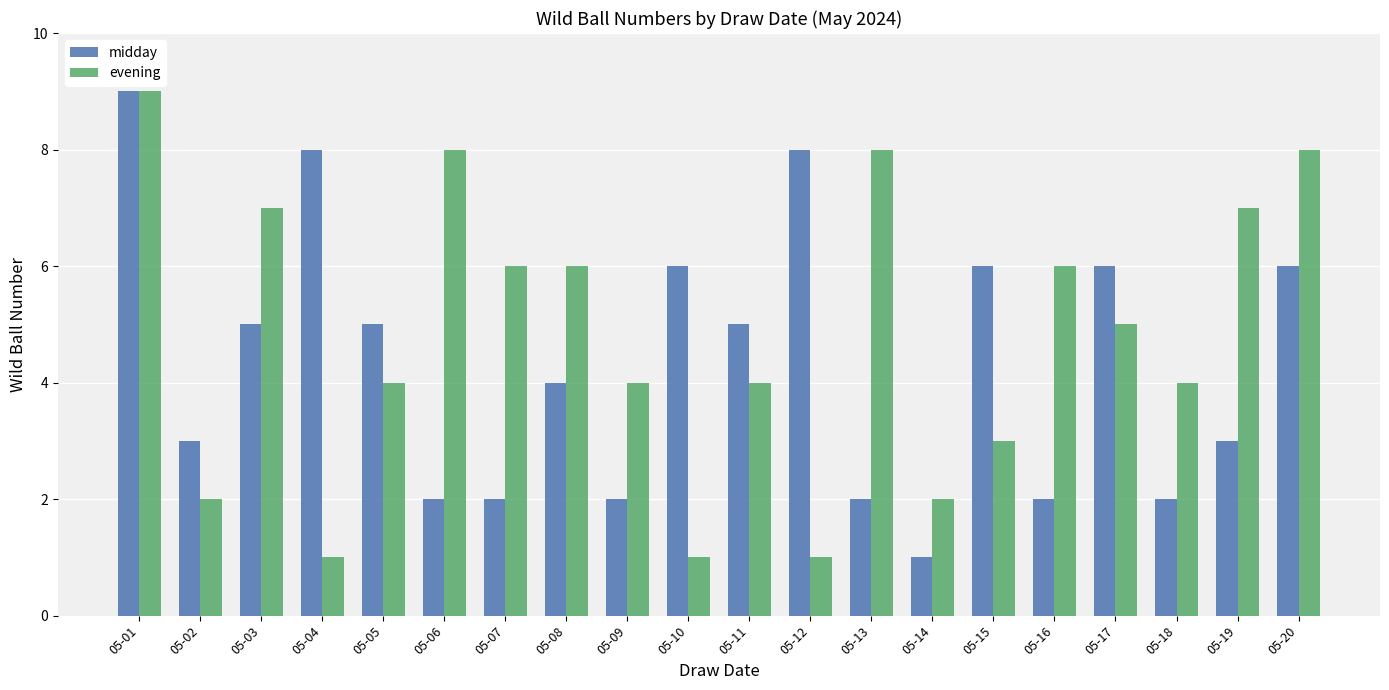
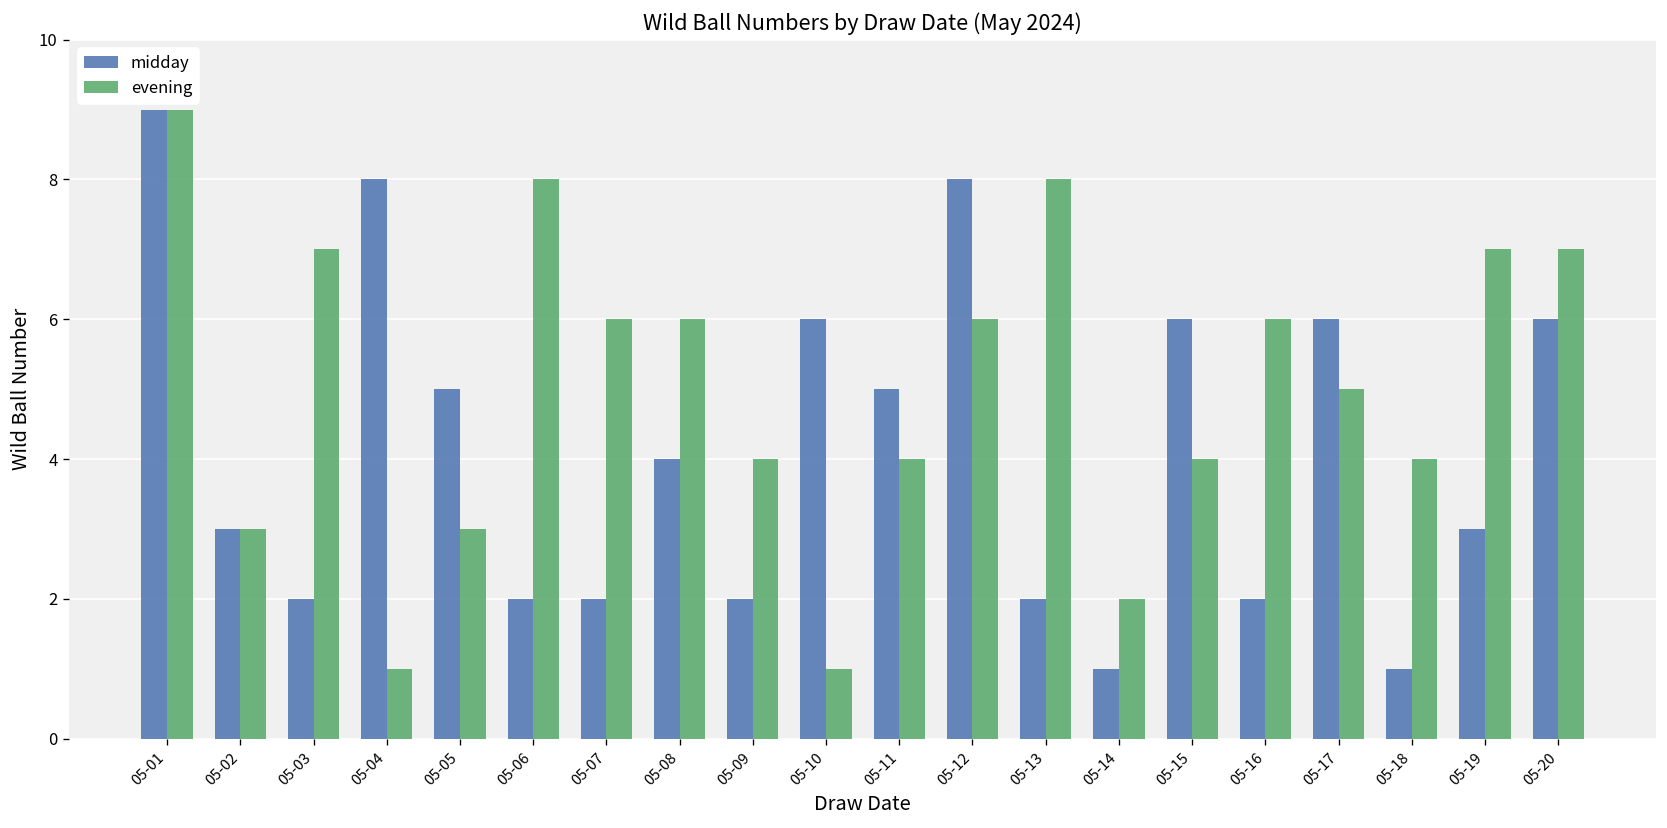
  {
    "midday": {
      "05-01": 9,
      "05-02": 3,
-     "05-03": 5,
+     "05-03": 2,
      "05-04": 8,
      "05-05": 5,
      "05-06": 2,
      "05-07": 2,
      "05-08": 4,
      "05-09": 2,
      "05-10": 6,
      "05-11": 5,
      "05-12": 8,
      "05-13": 2,
      "05-14": 1,
      "05-15": 6,
      "05-16": 2,
      "05-17": 6,
-     "05-18": 2,
+     "05-18": 1,
      "05-19": 3,
      "05-20": 6
    },
    "evening": {
      "05-01": 9,
-     "05-02": 2,
+     "05-02": 3,
      "05-03": 7,
      "05-04": 1,
-     "05-05": 4,
+     "05-05": 3,
      "05-06": 8,
      "05-07": 6,
      "05-08": 6,
      "05-09": 4,
      "05-10": 1,
      "05-11": 4,
-     "05-12": 1,
+     "05-12": 6,
      "05-13": 8,
      "05-14": 2,
-     "05-15": 3,
+     "05-15": 4,
      "05-16": 6,
      "05-17": 5,
      "05-18": 4,
      "05-19": 7,
-     "05-20": 8
+     "05-20": 7
    }
  }
